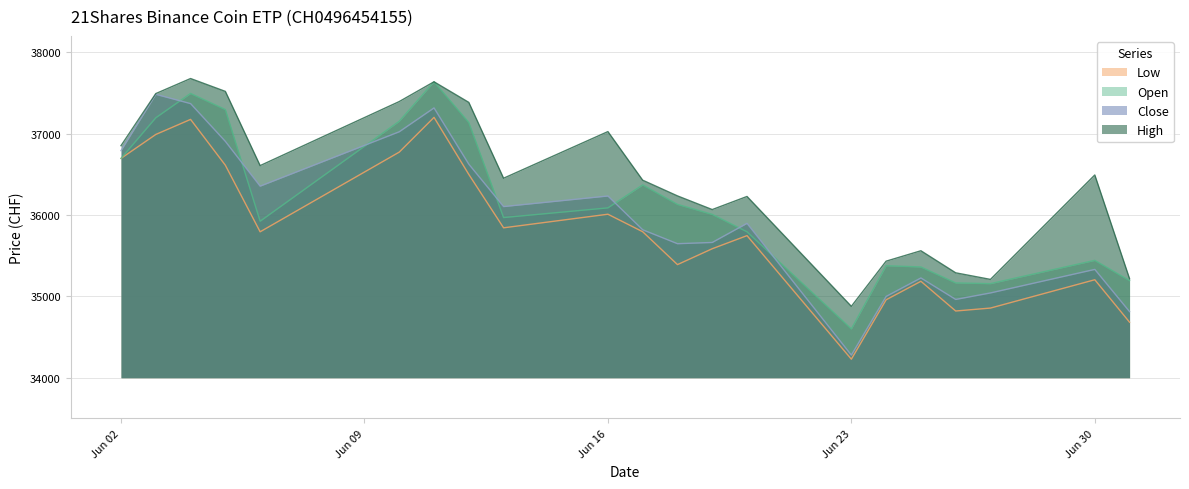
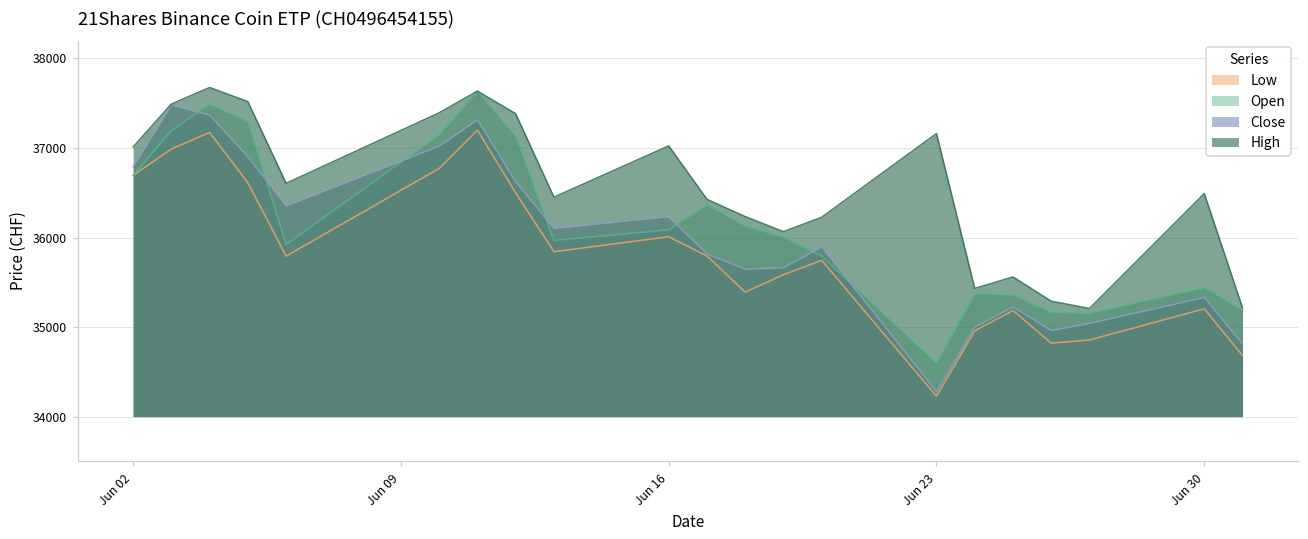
  {
    "Low": {
      "Jun 16": 36000,
      "Jun 23": 34200,
      "Jun 30": 35200
    },
    "High": {
-     "Jun 02": 36900,
+     "Jun 02": 37000,
      "Jun 16": 37000,
-     "Jun 23": 34900,
+     "Jun 23": 37200,
      "Jun 30": 36500
    }
  }
